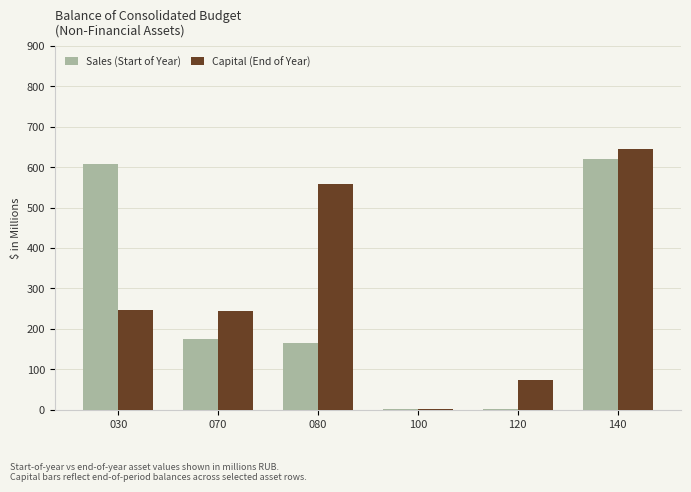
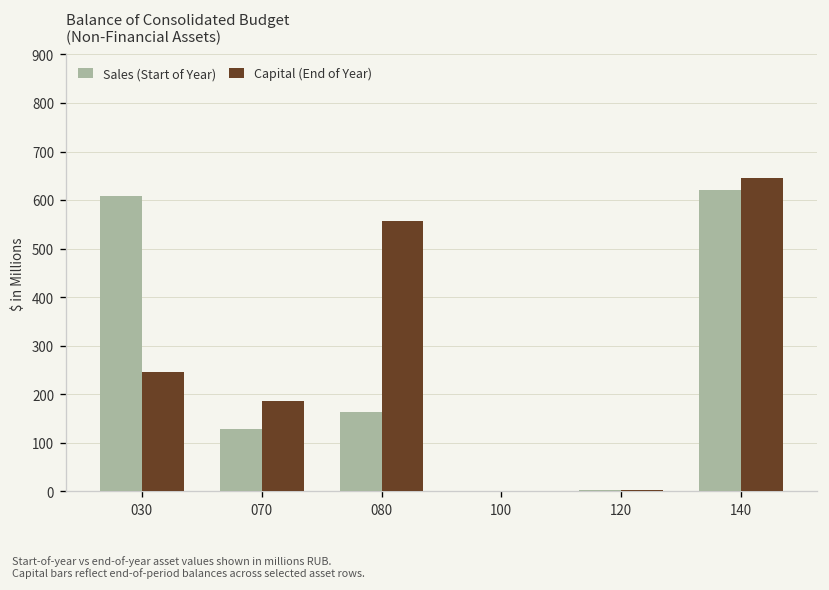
  {
    "Sales (Start of Year)": {
      "030": 610,
-     "070": 180,
+     "070": 130,
      "080": 160,
      "140": 620
    },
    "Capital (End of Year)": {
      "030": 250,
-     "070": 240,
+     "070": 190,
      "080": 560,
-     "120": 70,
+     "120": 0,
      "140": 650
    }
  }
